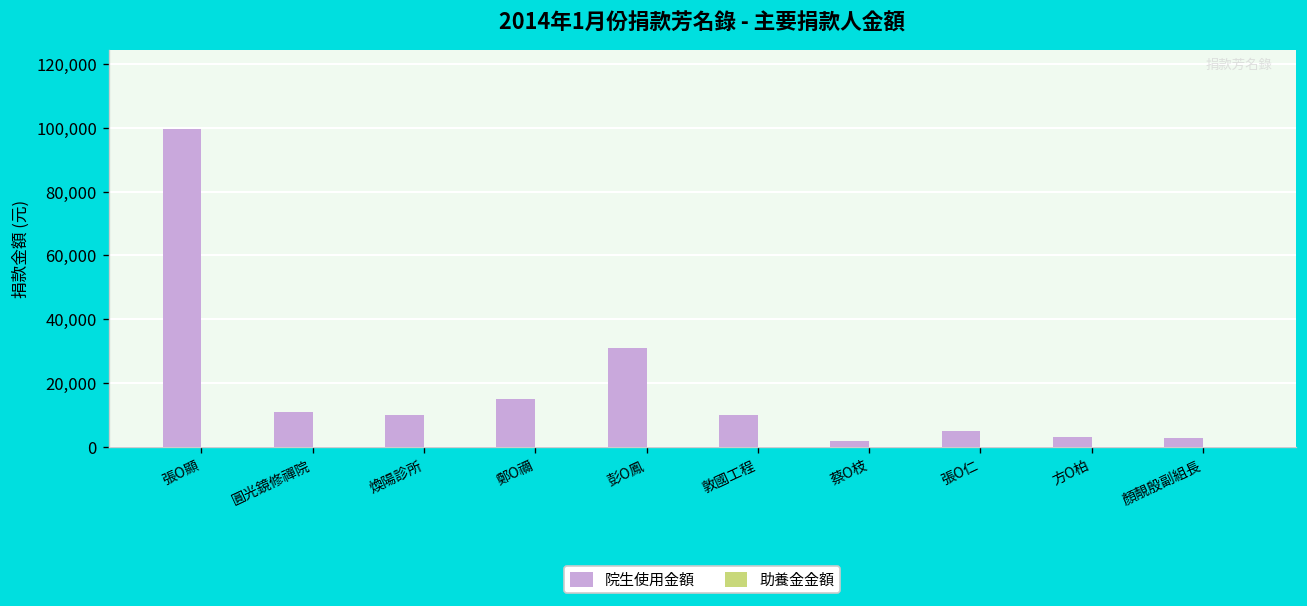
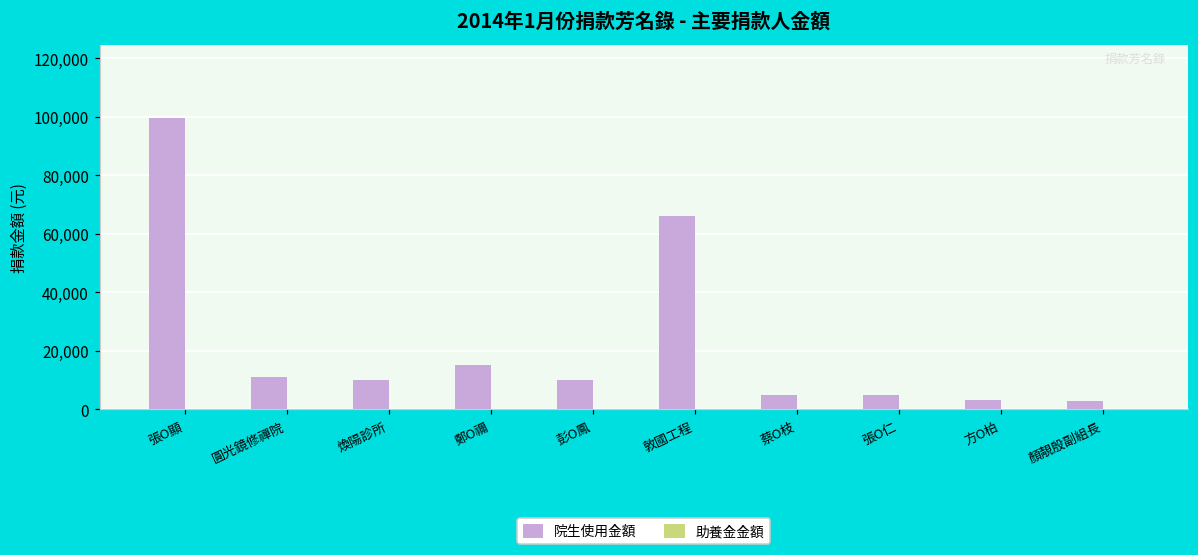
  {
    "院生使用金額": {
      "張O顯": "100,000",
      "圓光鏡修禪院": "11,000",
      "煥陽診所": "10,000",
      "鄭O禰": "15,000",
-     "彭O鳳": "31,000",
-     "敦國工程": "10,000",
-     "蔡O枝": "2,000",
+     "彭O鳳": "10,000",
+     "敦國工程": "66,000",
+     "蔡O枝": "5,000",
      "張O仁": "5,000",
      "方O柏": "3,000",
      "顏靚殷副組長": "3,000"
    },
    "助養金金額": {
      "張O顯": "0",
      "圓光鏡修禪院": "0",
      "煥陽診所": "0",
      "鄭O禰": "0",
      "彭O鳳": "0",
      "敦國工程": "0",
      "蔡O枝": "0",
      "張O仁": "0",
      "方O柏": "0",
      "顏靚殷副組長": "0"
    }
  }
